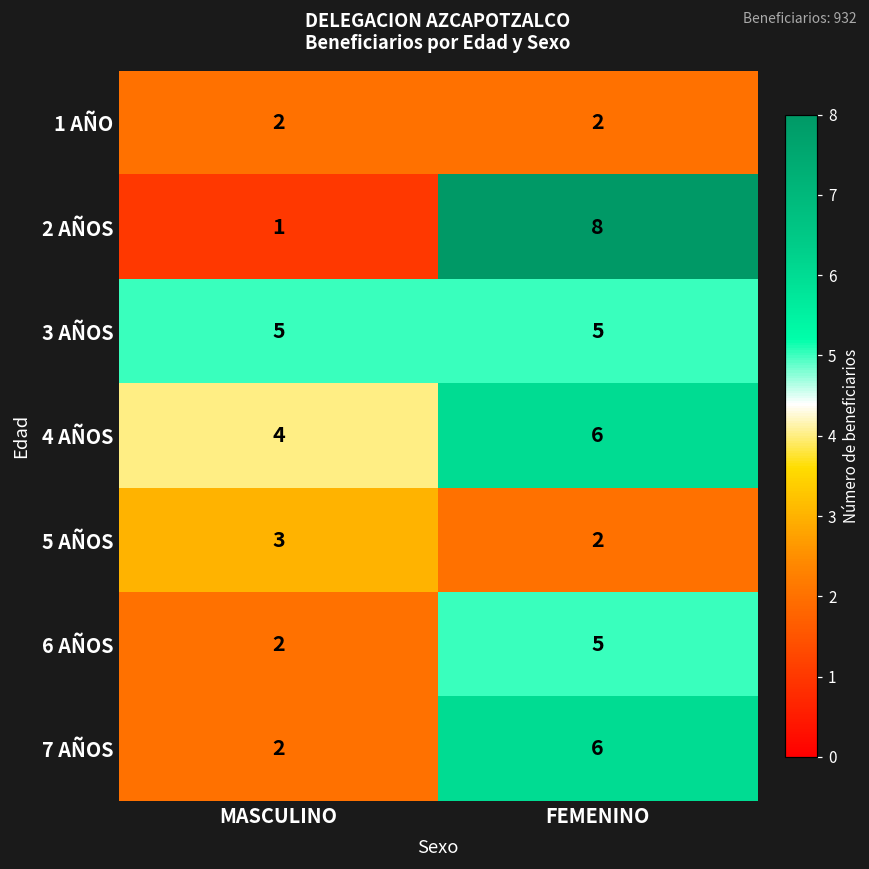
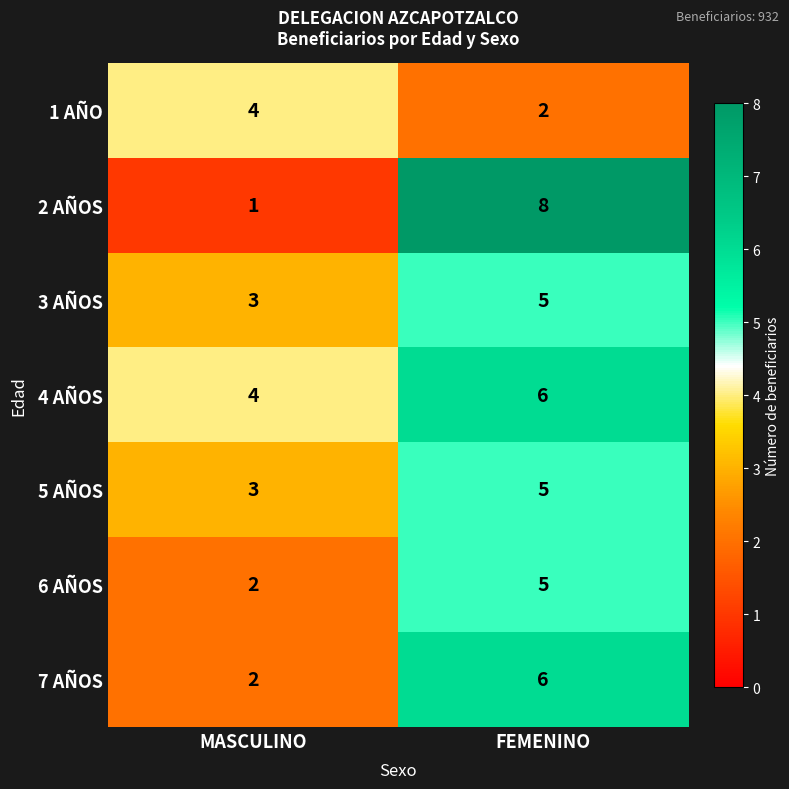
  {
    "1 AÑO": {
-     "MASCULINO": 2,
+     "MASCULINO": 4,
      "FEMENINO": 2
    },
    "2 AÑOS": {
      "MASCULINO": 1,
      "FEMENINO": 8
    },
    "3 AÑOS": {
-     "MASCULINO": 5,
+     "MASCULINO": 3,
      "FEMENINO": 5
    },
    "4 AÑOS": {
      "MASCULINO": 4,
      "FEMENINO": 6
    },
    "5 AÑOS": {
      "MASCULINO": 3,
-     "FEMENINO": 2
+     "FEMENINO": 5
    },
    "6 AÑOS": {
      "MASCULINO": 2,
      "FEMENINO": 5
    },
    "7 AÑOS": {
      "MASCULINO": 2,
      "FEMENINO": 6
    }
  }
